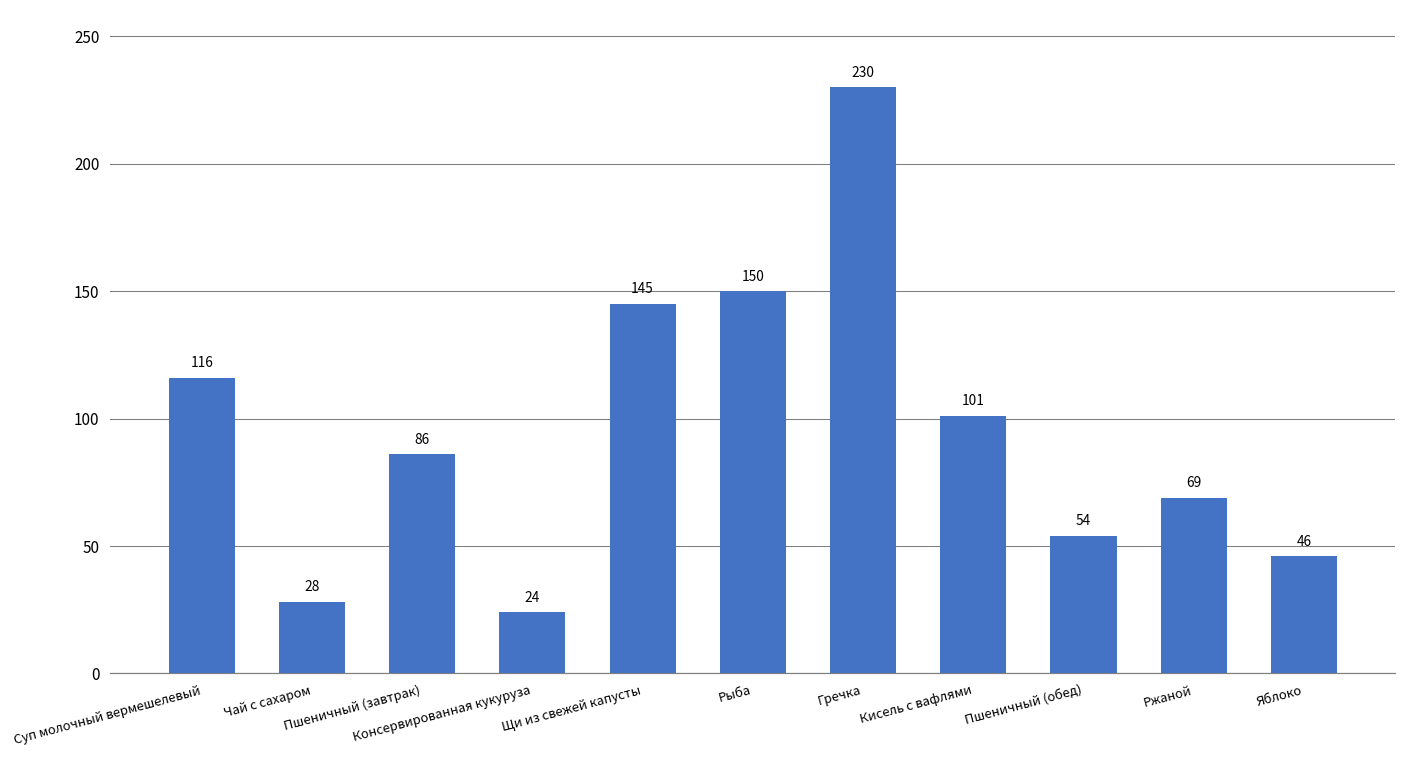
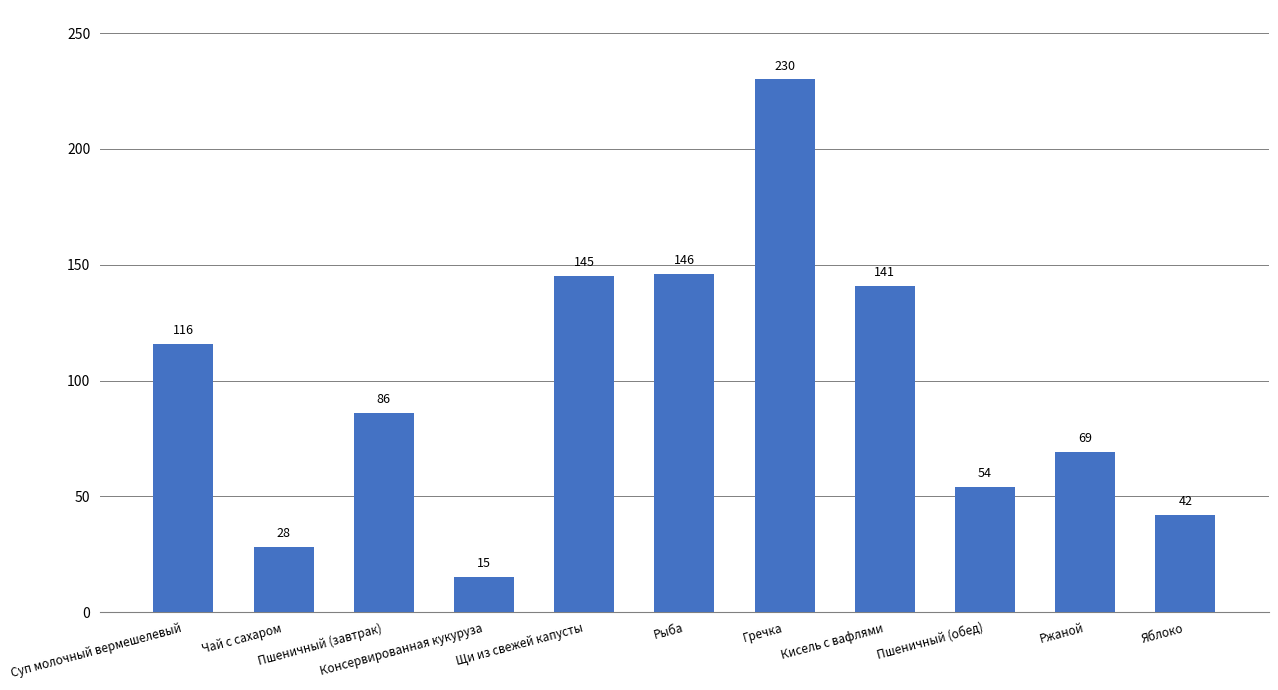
  {
    "Суп молочный вермешелевый": 116,
    "Чай с сахаром": 28,
    "Пшеничный (завтрак)": 86,
-   "Консервированная кукуруза": 24,
+   "Консервированная кукуруза": 15,
    "Щи из свежей капусты": 145,
-   "Рыба": 150,
+   "Рыба": 146,
    "Гречка": 230,
-   "Кисель с вафлями": 101,
+   "Кисель с вафлями": 141,
    "Пшеничный (обед)": 54,
    "Ржаной": 69,
-   "Яблоко": 46
+   "Яблоко": 42
  }
